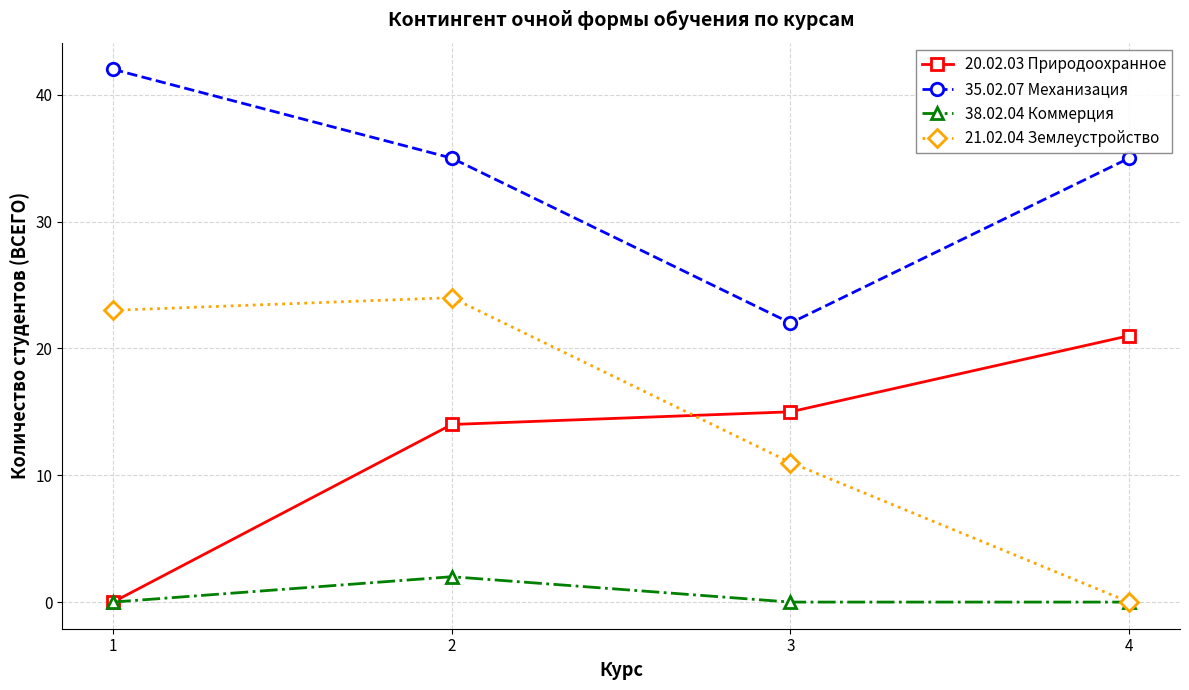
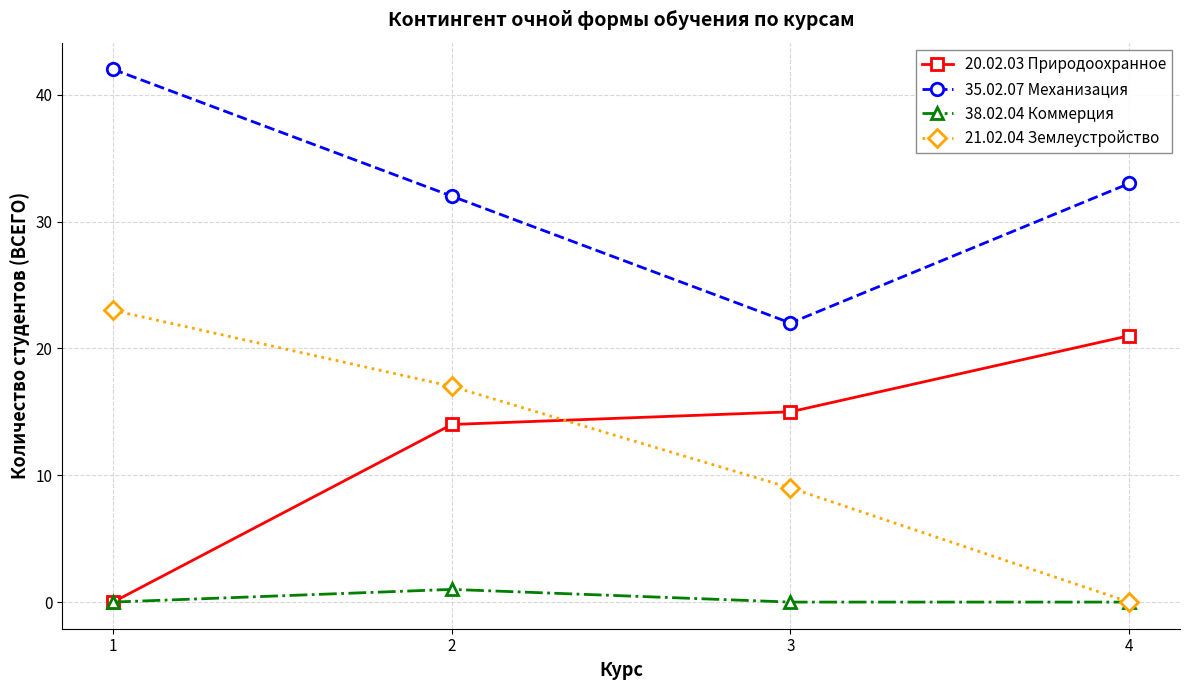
  {
    "20.02.03 Природоохранное": {
      "2": 14,
      "3": 15,
      "4": 21
    },
    "35.02.07 Механизация": {
      "1": 42,
-     "2": 35,
+     "2": 32,
      "3": 22,
-     "4": 35
+     "4": 33
    },
    "38.02.04 Коммерция": {
-     "2": 2,
+     "2": 1,
      "3": 0
    },
    "21.02.04 Землеустройство": {
      "1": 23,
-     "2": 24,
-     "3": 11
+     "2": 17,
+     "3": 9
    }
  }
